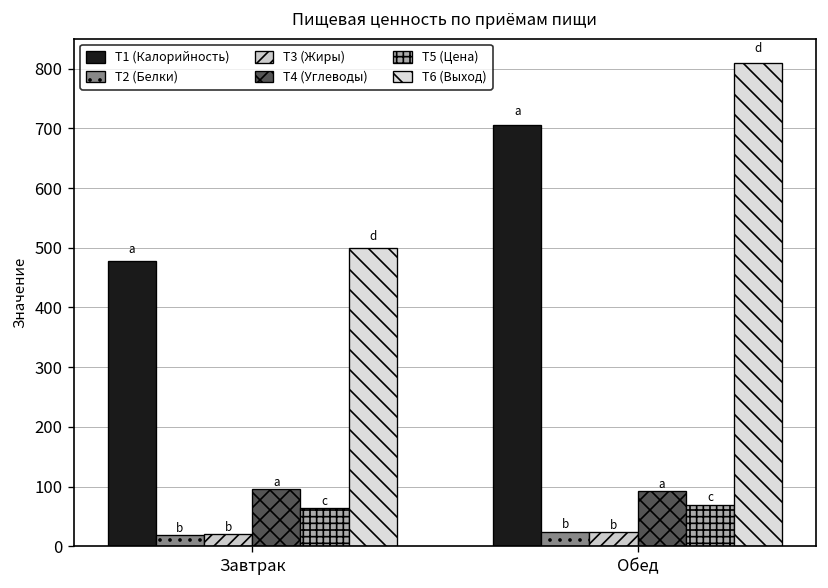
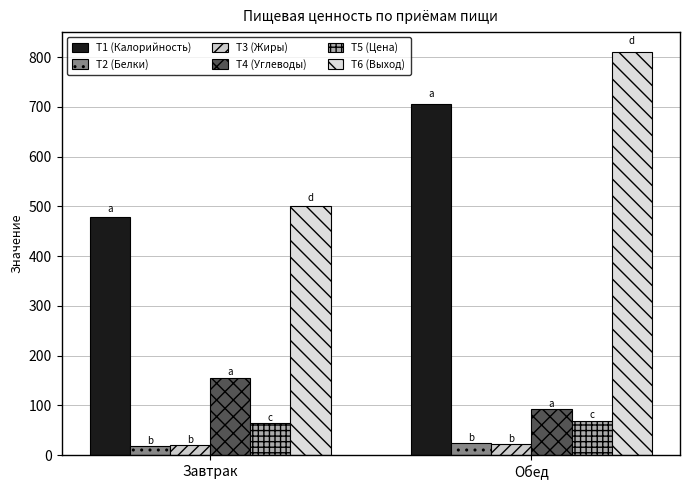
  {
    "T1 (Калорийность)": {
      "Завтрак": 480,
      "Обед": 710
    },
    "T4 (Углеводы)": {
-     "Завтрак": 100,
+     "Завтрак": 160,
      "Обед": 90
    }
  }
